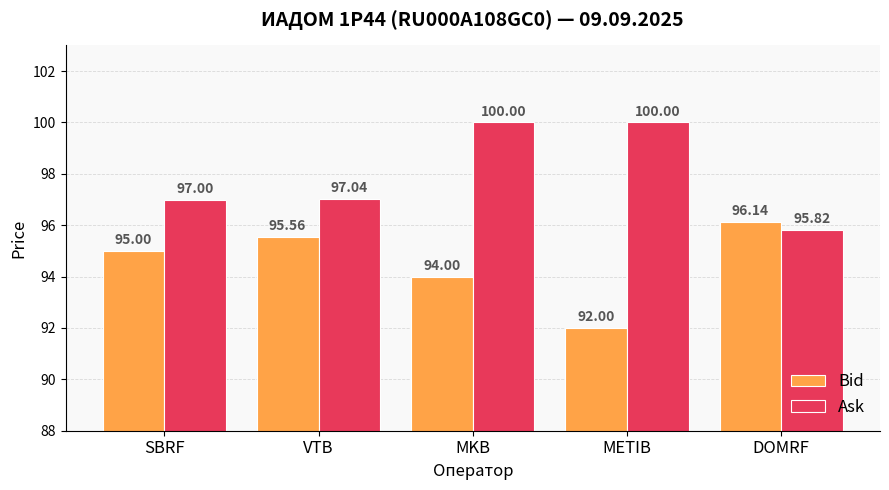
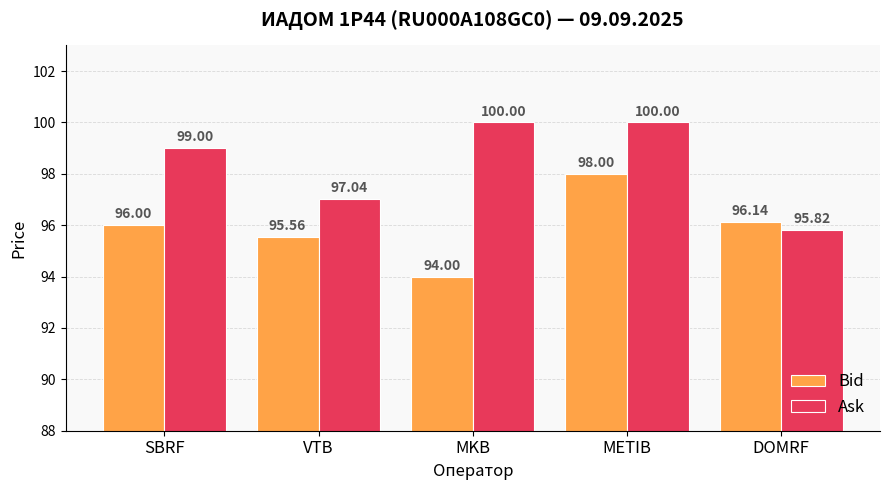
  {
    "Bid": {
-     "SBRF": 95.00,
+     "SBRF": 96.00,
      "VTB": 95.56,
      "MKB": 94.00,
-     "METIB": 92.00,
+     "METIB": 98.00,
      "DOMRF": 96.14
    },
    "Ask": {
-     "SBRF": 97.00,
+     "SBRF": 99.00,
      "VTB": 97.04,
      "MKB": 100.00,
      "METIB": 100.00,
      "DOMRF": 95.82
    }
  }
